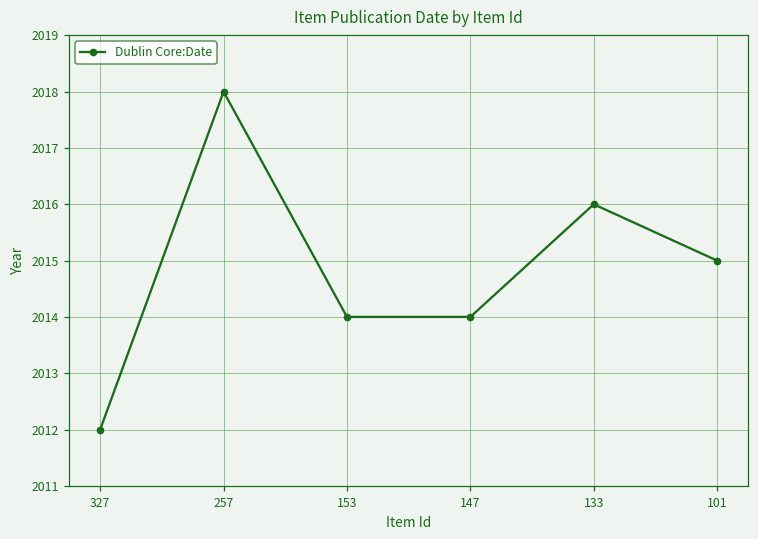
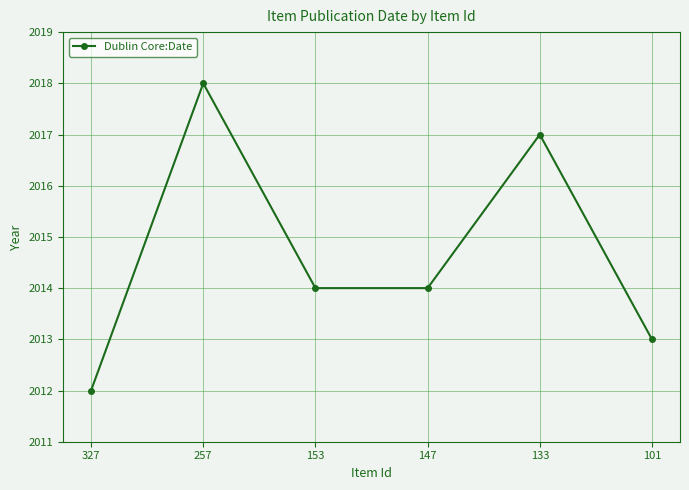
  {
    "327": 2012,
    "257": 2018,
    "153": 2014,
    "147": 2014,
-   "133": 2016,
-   "101": 2015
+   "133": 2017,
+   "101": 2013
  }
